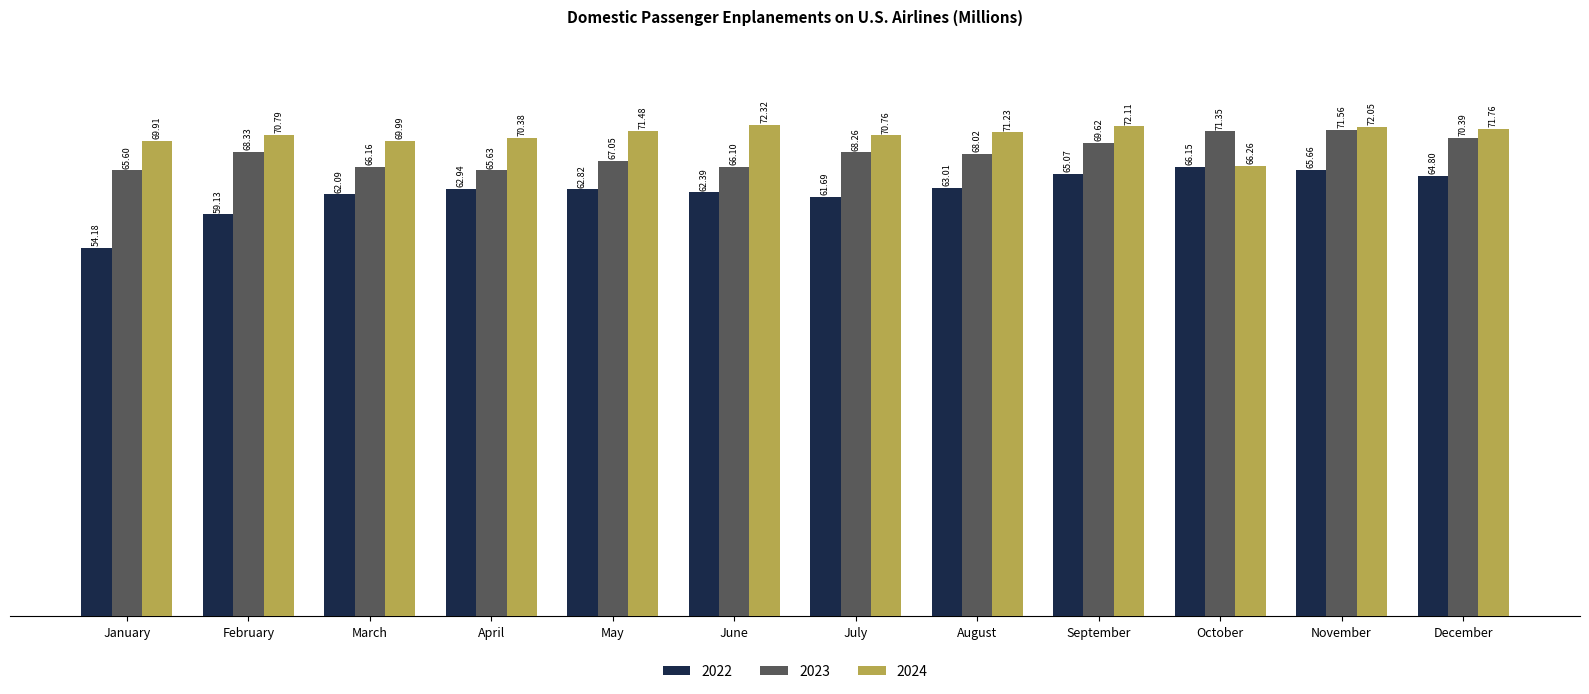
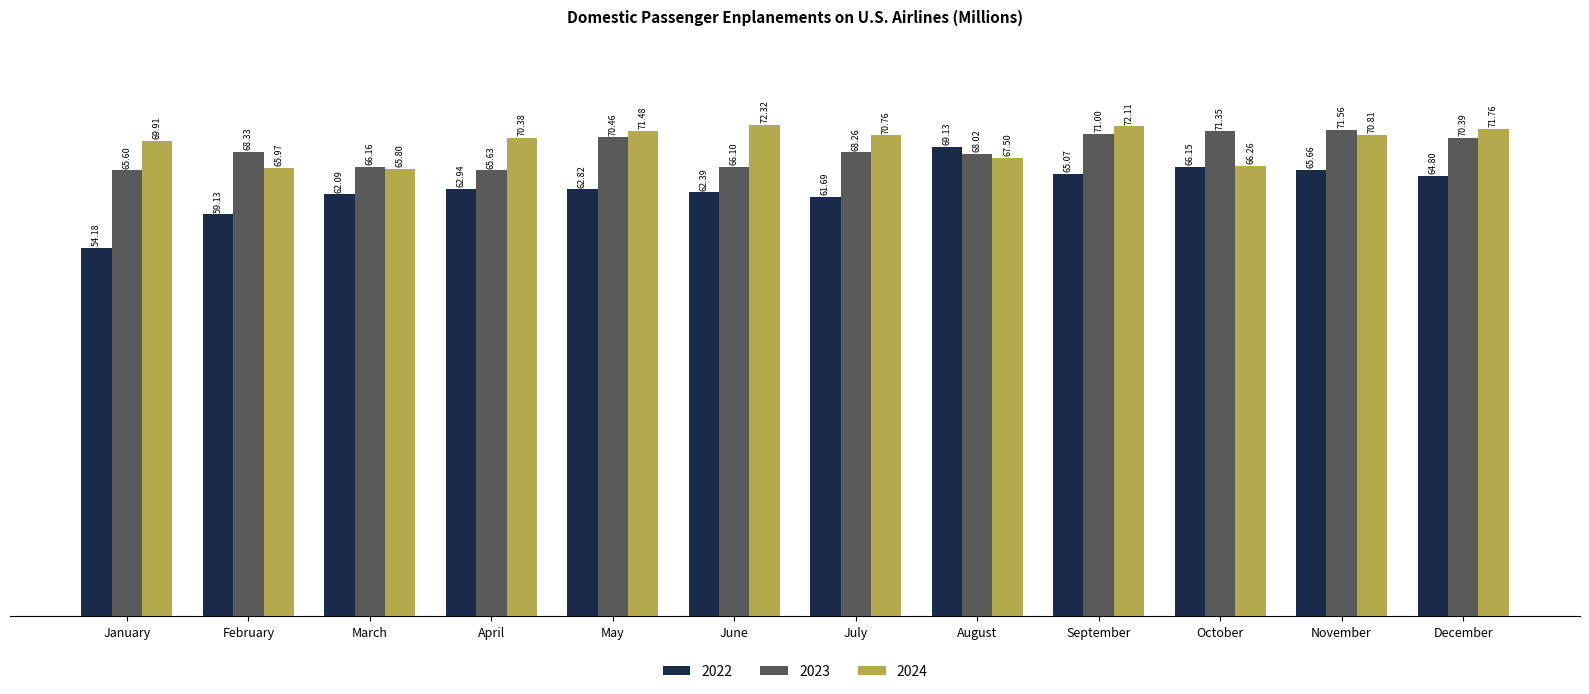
  {
    "2022": {
      "January": 54.18,
      "February": 59.13,
      "March": 62.09,
      "April": 62.94,
      "May": 62.82,
      "June": 62.39,
      "July": 61.69,
-     "August": 63.01,
+     "August": 69.13,
      "September": 65.07,
      "October": 66.15,
      "November": 65.66,
      "December": 64.80
    },
    "2023": {
      "January": 65.60,
      "February": 68.33,
      "March": 66.16,
      "April": 65.63,
-     "May": 67.05,
+     "May": 70.46,
      "June": 66.10,
      "July": 68.26,
      "August": 68.02,
-     "September": 69.62,
+     "September": 71.00,
      "October": 71.35,
      "November": 71.56,
      "December": 70.39
    },
    "2024": {
      "January": 69.91,
-     "February": 70.79,
-     "March": 69.99,
+     "February": 65.97,
+     "March": 65.80,
      "April": 70.38,
      "May": 71.48,
      "June": 72.32,
      "July": 70.76,
-     "August": 71.23,
+     "August": 67.50,
      "September": 72.11,
      "October": 66.26,
-     "November": 72.05,
+     "November": 70.81,
      "December": 71.76
    }
  }
